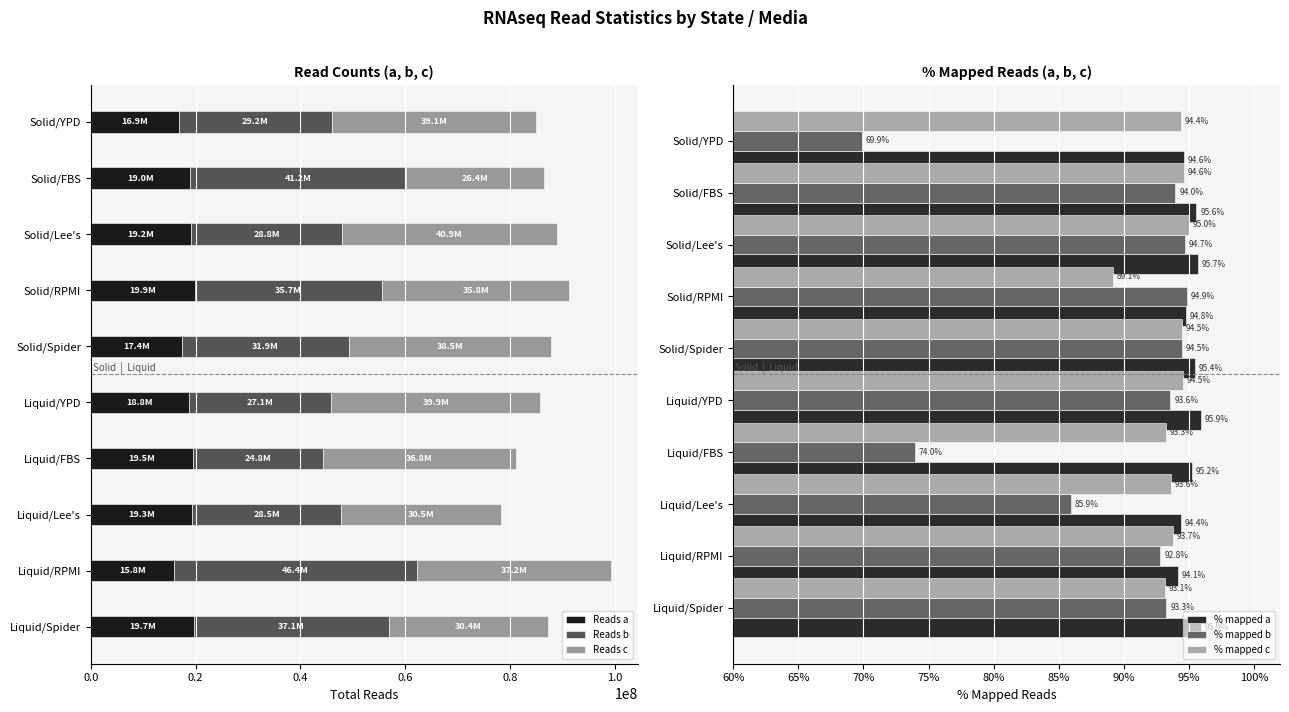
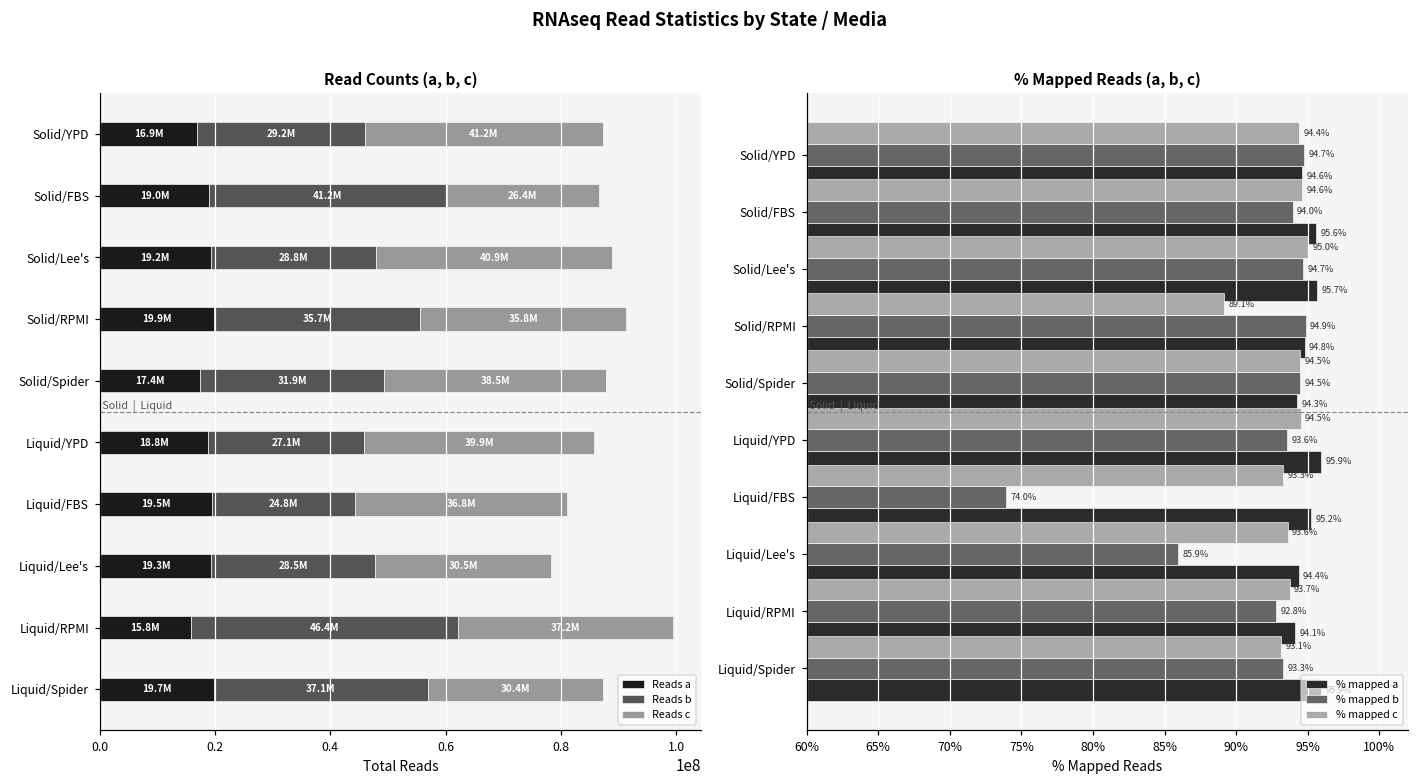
  {
    "Read Counts (a, b, c)": {
      "Reads a": {
        "Solid/YPD": "16.9M",
        "Solid/FBS": "19.0M",
        "Solid/Lee's": "19.2M",
        "Solid/RPMI": "19.9M",
        "Solid/Spider": "17.4M",
        "Liquid/YPD": "18.8M",
        "Liquid/FBS": "19.5M",
        "Liquid/Lee's": "19.3M",
        "Liquid/RPMI": "15.8M",
        "Liquid/Spider": "19.7M"
      },
      "Reads b": {
        "Solid/YPD": "29.2M",
        "Solid/FBS": "41.2M",
        "Solid/Lee's": "28.8M",
        "Solid/RPMI": "35.7M",
        "Solid/Spider": "31.9M",
        "Liquid/YPD": "27.1M",
        "Liquid/FBS": "24.8M",
        "Liquid/Lee's": "28.5M",
        "Liquid/RPMI": "46.4M",
        "Liquid/Spider": "37.1M"
      },
      "Reads c": {
-       "Solid/YPD": "39.1M",
+       "Solid/YPD": "41.2M",
        "Solid/FBS": "26.4M",
        "Solid/Lee's": "40.9M",
        "Solid/RPMI": "35.8M",
        "Solid/Spider": "38.5M",
        "Liquid/YPD": "39.9M",
        "Liquid/FBS": "36.8M",
        "Liquid/Lee's": "30.5M",
        "Liquid/RPMI": "37.2M",
        "Liquid/Spider": "30.4M"
      }
    },
    "% Mapped Reads (a, b, c)": {
      "% mapped a": {
        "Solid/YPD": "94.6%",
        "Solid/FBS": "95.6%",
        "Solid/Lee's": "95.7%",
        "Solid/RPMI": "94.8%",
-       "Solid/Spider": "95.4%",
+       "Solid/Spider": "94.3%",
        "Liquid/YPD": "95.9%",
        "Liquid/FBS": "95.2%",
        "Liquid/Lee's": "94.4%",
        "Liquid/RPMI": "94.1%"
      },
      "% mapped b": {
-       "Solid/YPD": "69.9%",
+       "Solid/YPD": "94.7%",
        "Solid/FBS": "94.0%",
        "Solid/Lee's": "94.7%",
        "Solid/RPMI": "94.9%",
        "Solid/Spider": "94.5%",
        "Liquid/YPD": "93.6%",
        "Liquid/FBS": "74.0%",
        "Liquid/Lee's": "85.9%",
        "Liquid/RPMI": "92.8%"
      },
      "% mapped c": {
        "Solid/YPD": "94.4%",
        "Solid/FBS": "94.6%",
        "Solid/Lee's": "95.0%",
        "Solid/RPMI": "89.1%",
        "Solid/Spider": "94.5%",
        "Liquid/YPD": "94.5%",
        "Liquid/FBS": "93.3%",
        "Liquid/Lee's": "93.6%",
        "Liquid/RPMI": "93.7%",
        "Liquid/Spider": "93.1%"
      }
    }
  }
